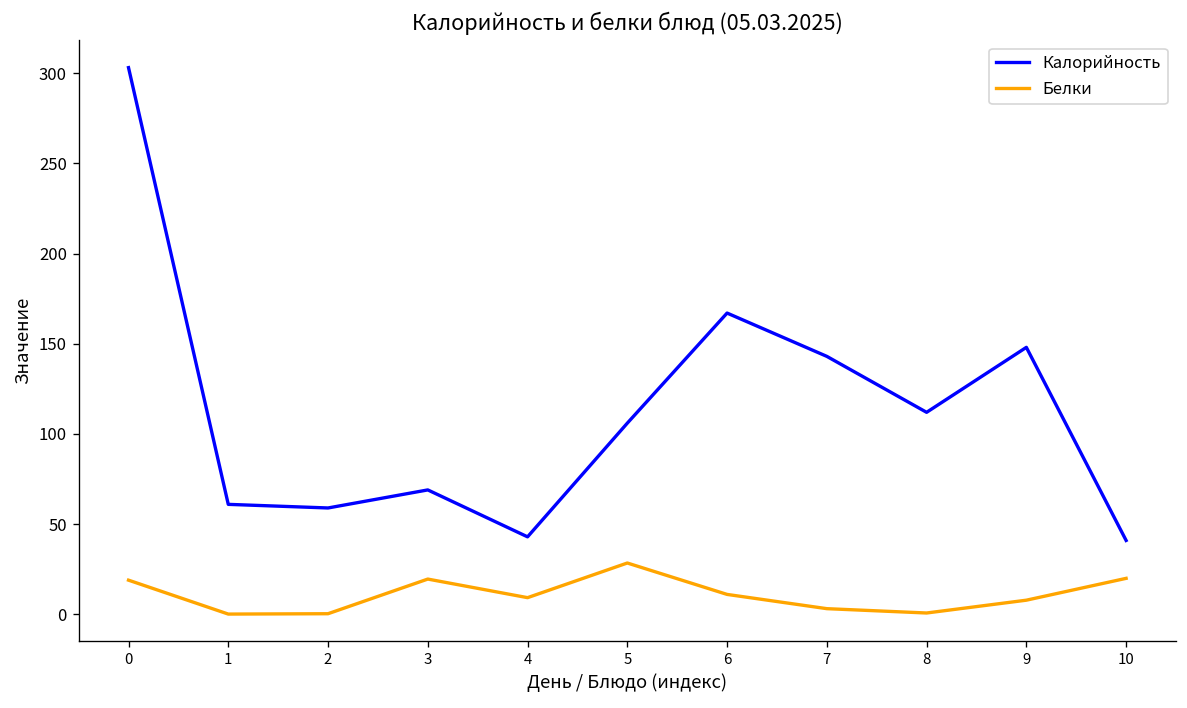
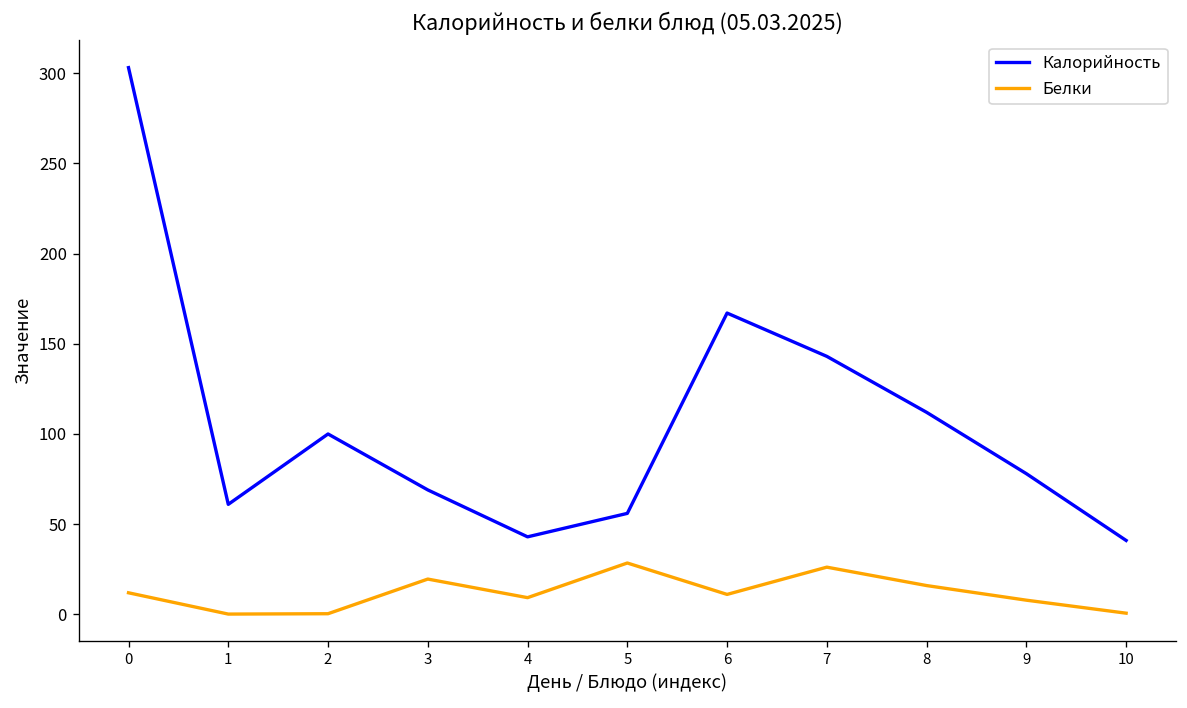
  {
    "Калорийность": {
      "0": 303,
      "1": 61,
-     "2": 59,
+     "2": 100,
      "3": 69,
      "4": 43,
-     "5": 106,
+     "5": 56,
      "6": 167,
      "7": 143,
      "8": 112,
-     "9": 148,
+     "9": 78,
      "10": 41
    },
    "Белки": {
-     "0": 19,
+     "0": 12,
      "1": 0,
      "2": 0,
      "3": 20,
      "4": 9,
      "5": 29,
      "6": 11,
-     "7": 3,
-     "8": 1,
+     "7": 26,
+     "8": 16,
      "9": 8,
-     "10": 20
+     "10": 1
    }
  }
